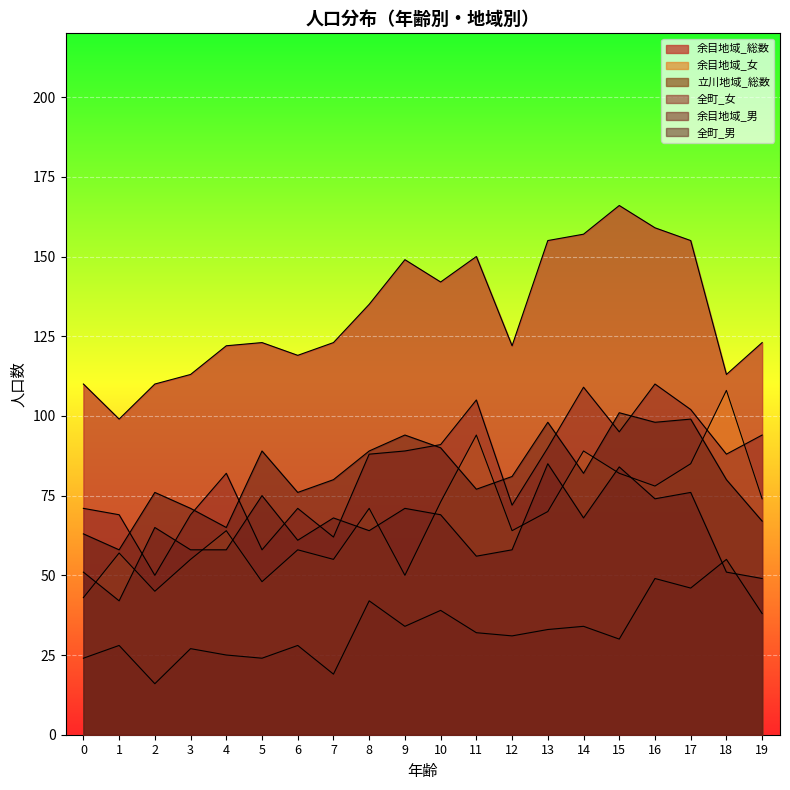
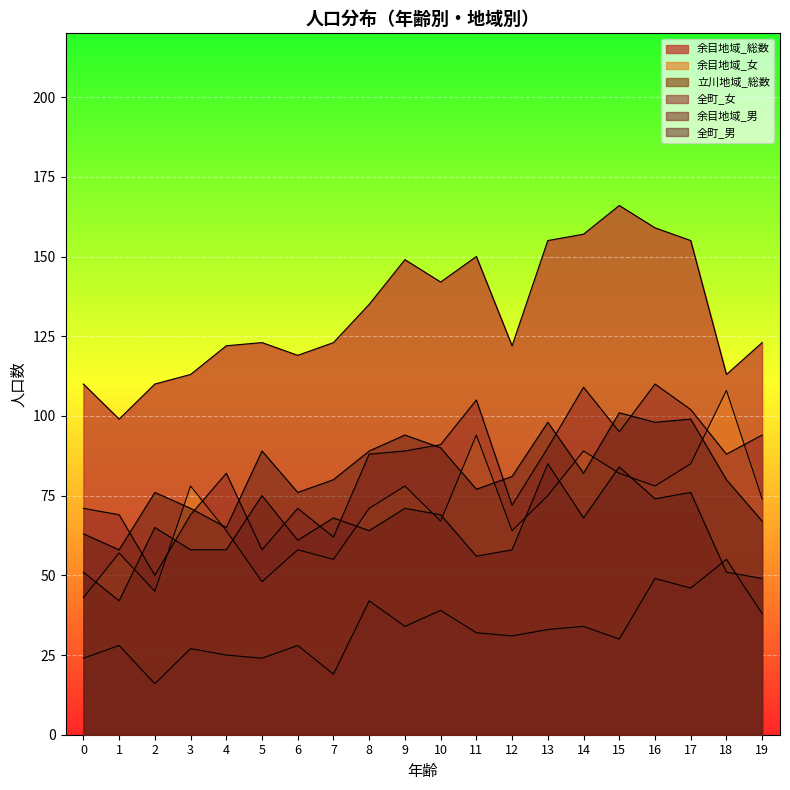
  {
    "余目地域_女": {
      "0": 43,
      "1": 57,
      "2": 45,
-     "3": 55,
+     "3": 78,
      "4": 64,
      "5": 48,
      "6": 58,
      "7": 55,
      "8": 71,
-     "9": 50,
-     "10": 73,
+     "9": 78,
+     "10": 67,
      "11": 94,
      "12": 64,
-     "13": 70,
+     "13": 75,
      "14": 89,
      "15": 82,
      "16": 78,
      "17": 85,
      "18": 108,
      "19": 74
    }
  }
